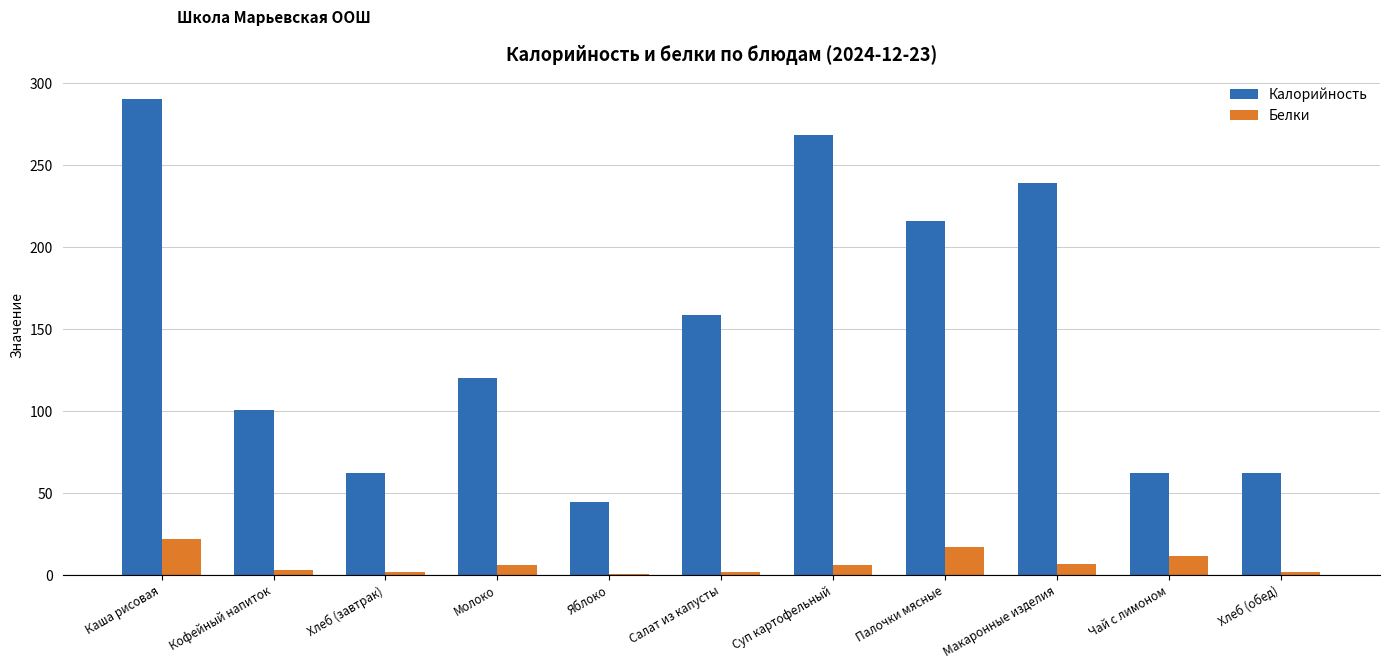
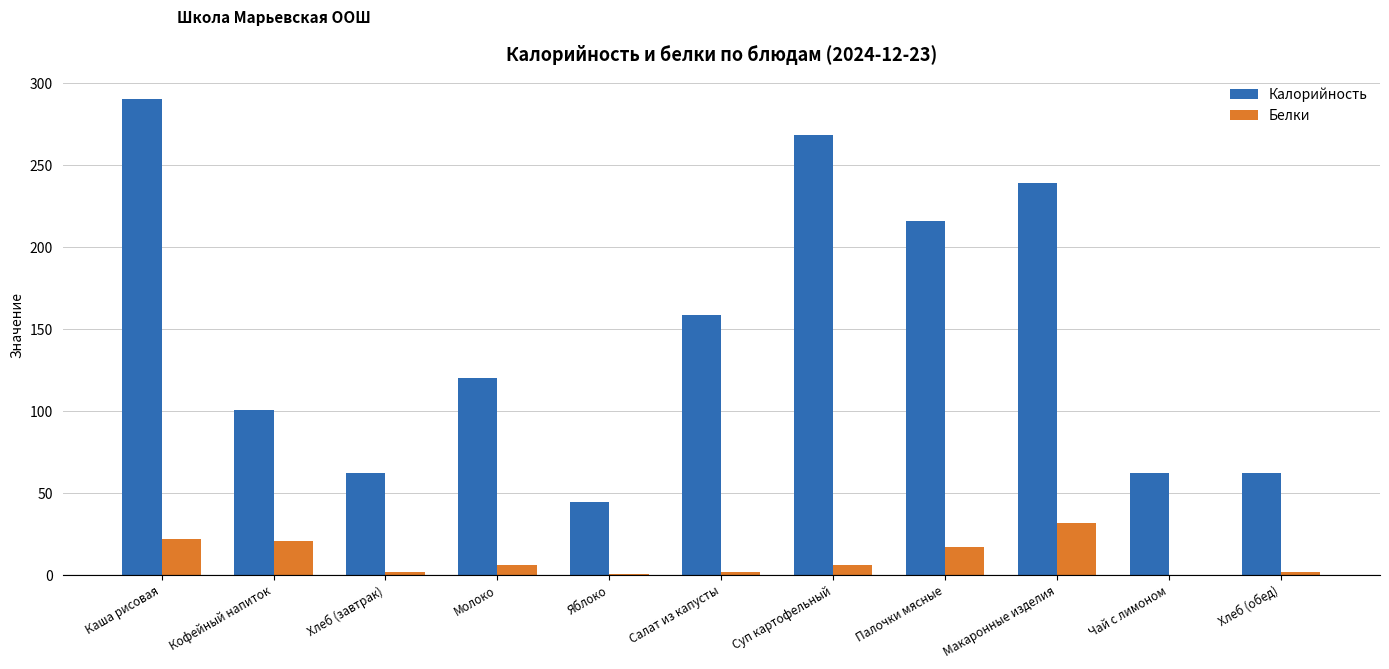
  {
    "Калорийность": {
      "Каша рисовая": 291,
      "Кофейный напиток": 101,
      "Хлеб (завтрак)": 63,
      "Молоко": 120,
      "Яблоко": 44,
      "Салат из капусты": 159,
      "Суп картофельный": 269,
      "Палочки мясные": 216,
      "Макаронные изделия": 239,
      "Чай с лимоном": 62,
      "Хлеб (обед)": 63
    },
    "Белки": {
      "Каша рисовая": 22,
-     "Кофейный напиток": 3,
+     "Кофейный напиток": 21,
      "Хлеб (завтрак)": 2,
      "Молоко": 6,
      "Салат из капусты": 2,
      "Суп картофельный": 6,
      "Палочки мясные": 17,
-     "Макаронные изделия": 7,
-     "Чай с лимоном": 12,
+     "Макаронные изделия": 32,
+     "Чай с лимоном": 0,
      "Хлеб (обед)": 2
    }
  }
